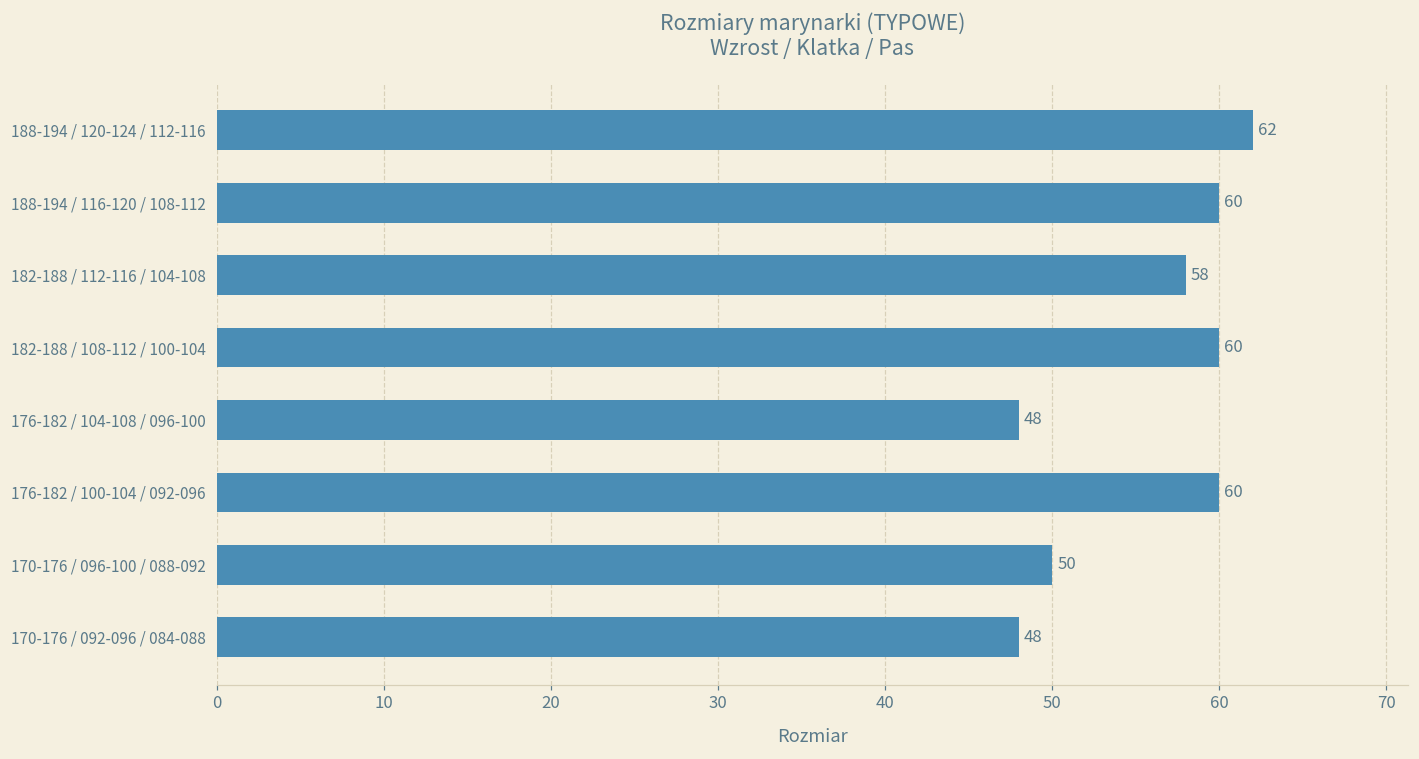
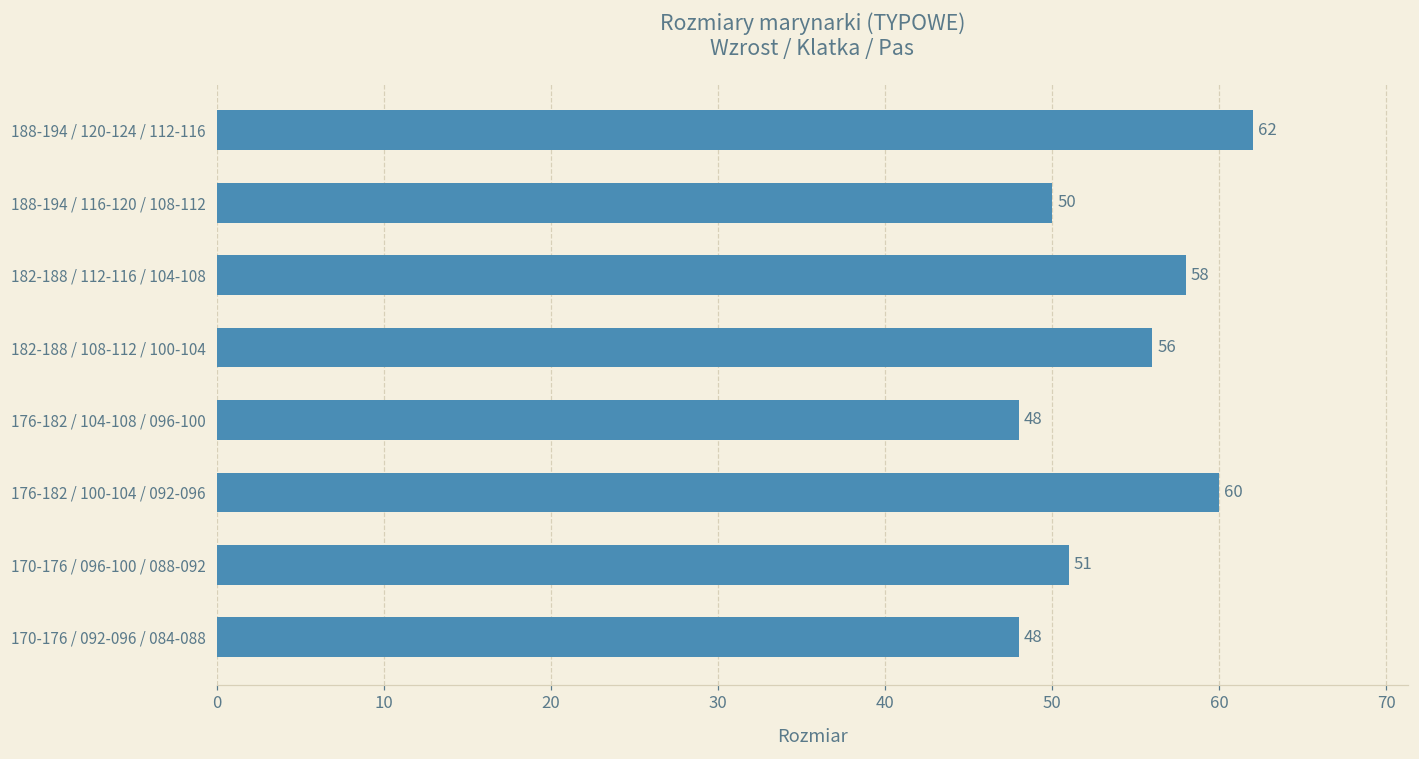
  {
    "188-194 / 120-124 / 112-116": 62,
-   "188-194 / 116-120 / 108-112": 60,
+   "188-194 / 116-120 / 108-112": 50,
    "182-188 / 112-116 / 104-108": 58,
-   "182-188 / 108-112 / 100-104": 60,
+   "182-188 / 108-112 / 100-104": 56,
    "176-182 / 104-108 / 096-100": 48,
    "176-182 / 100-104 / 092-096": 60,
-   "170-176 / 096-100 / 088-092": 50,
+   "170-176 / 096-100 / 088-092": 51,
    "170-176 / 092-096 / 084-088": 48
  }
